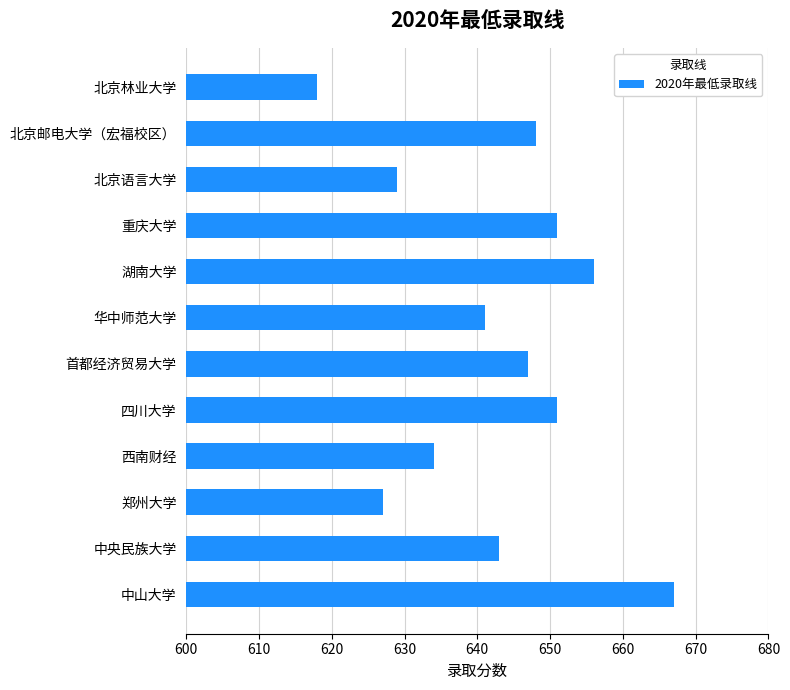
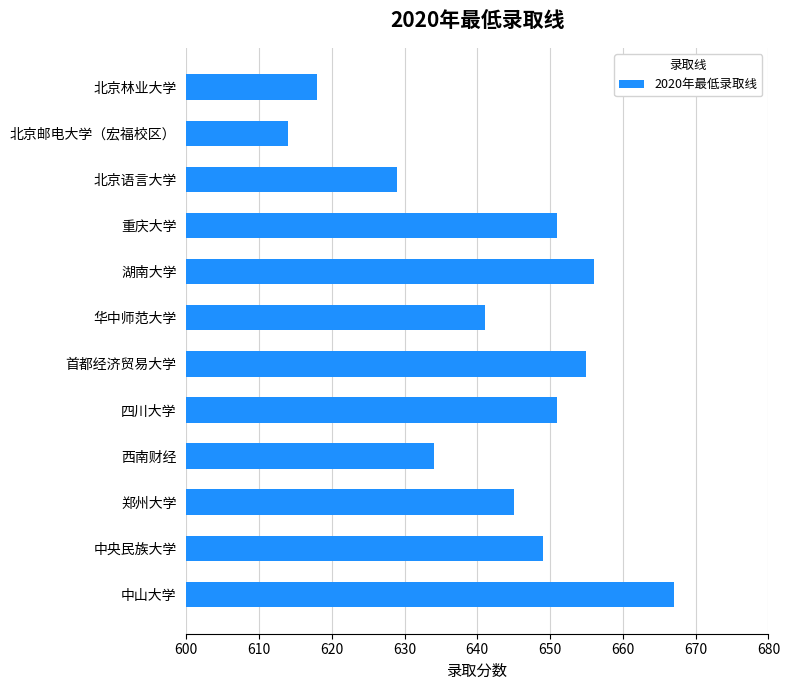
  {
    "北京林业大学": 618,
-   "北京邮电大学（宏福校区）": 648,
+   "北京邮电大学（宏福校区）": 614,
    "北京语言大学": 629,
    "重庆大学": 651,
    "湖南大学": 656,
    "华中师范大学": 641,
-   "首都经济贸易大学": 647,
+   "首都经济贸易大学": 655,
    "四川大学": 651,
    "西南财经": 634,
-   "郑州大学": 627,
-   "中央民族大学": 643,
+   "郑州大学": 645,
+   "中央民族大学": 649,
    "中山大学": 667
  }
